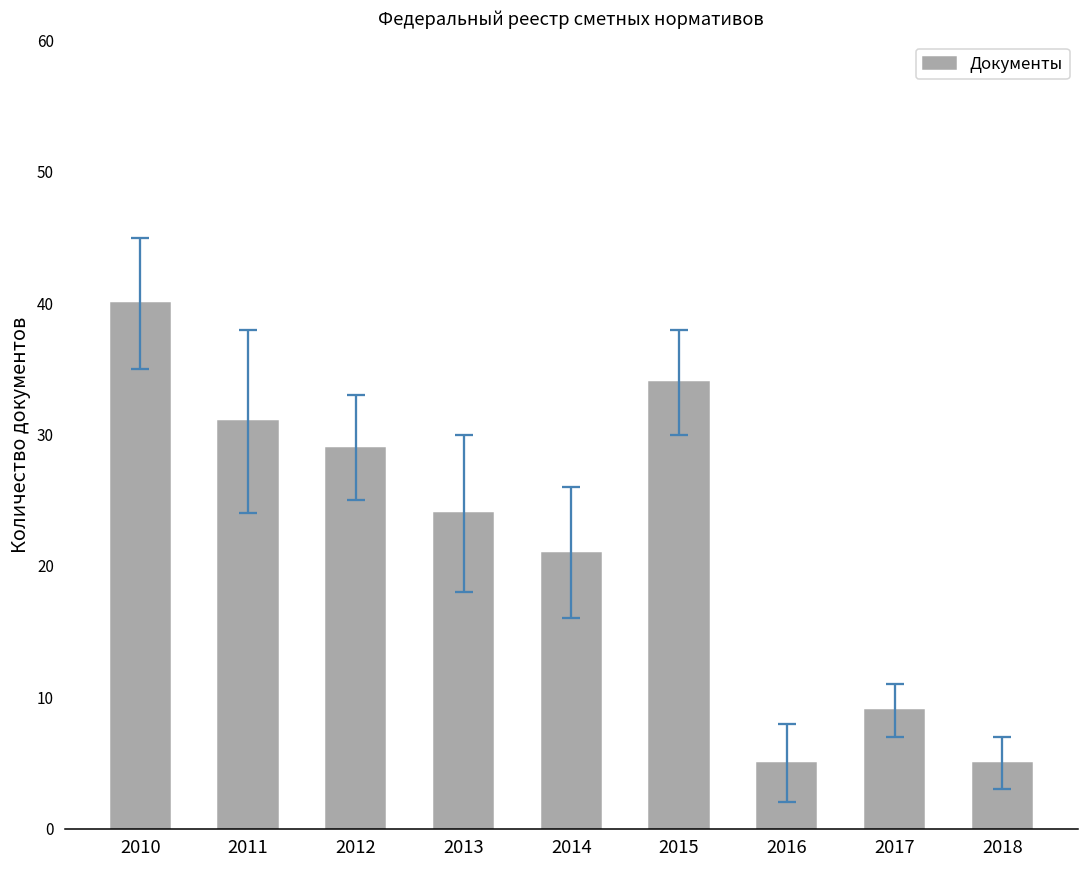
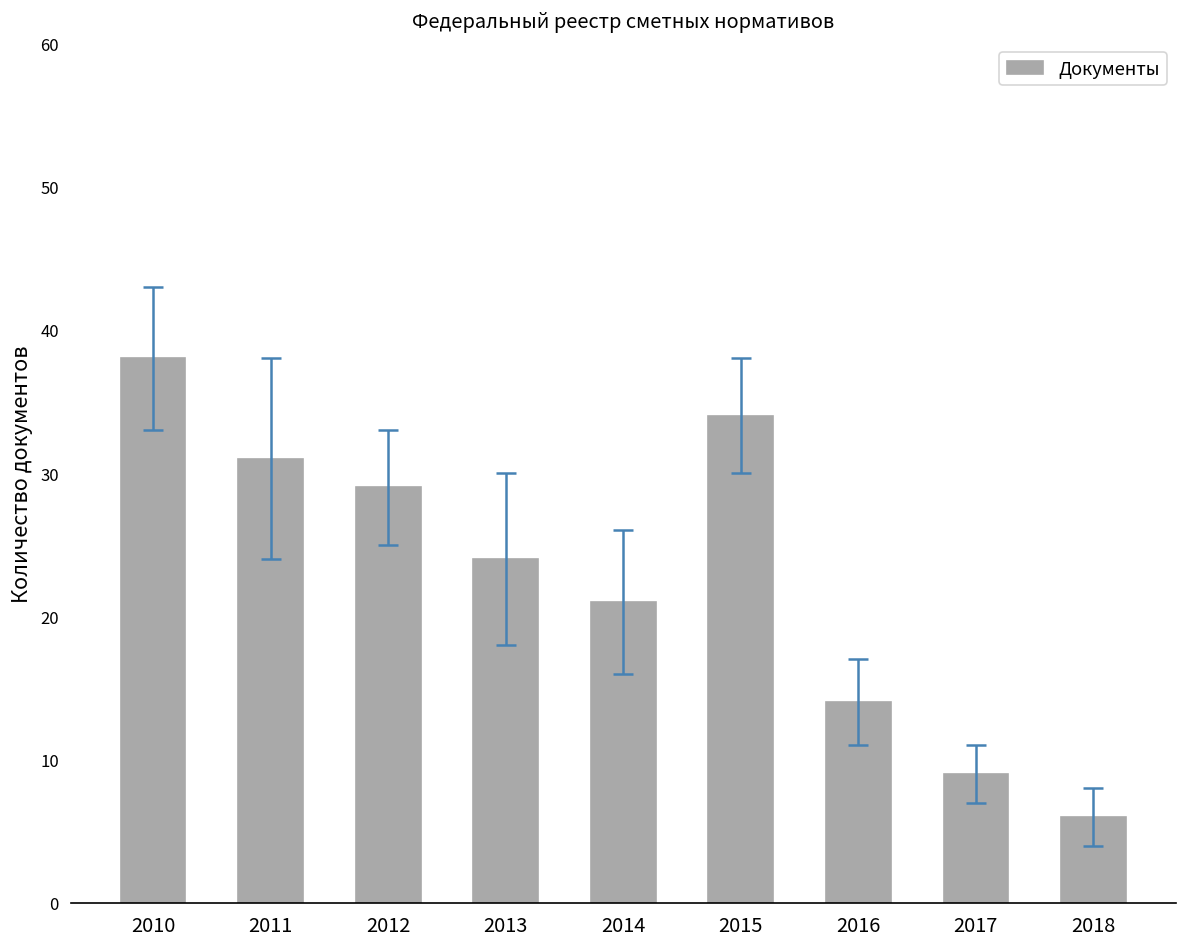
  {
    "Документы": {
-     "2010": 40,
+     "2010": 38,
      "2011": 31,
      "2012": 29,
      "2013": 24,
      "2014": 21,
      "2015": 34,
-     "2016": 5,
+     "2016": 14,
      "2017": 9,
-     "2018": 5
+     "2018": 6
    }
  }
